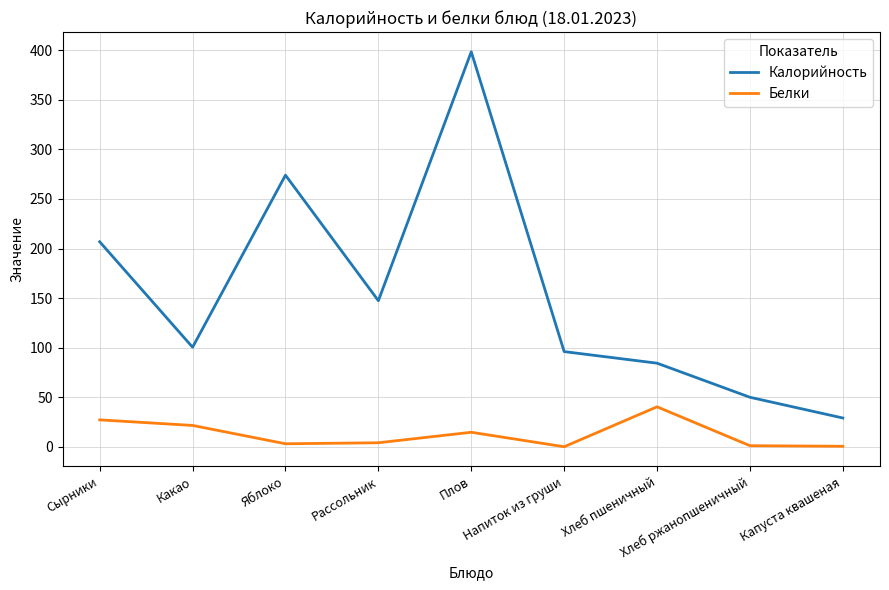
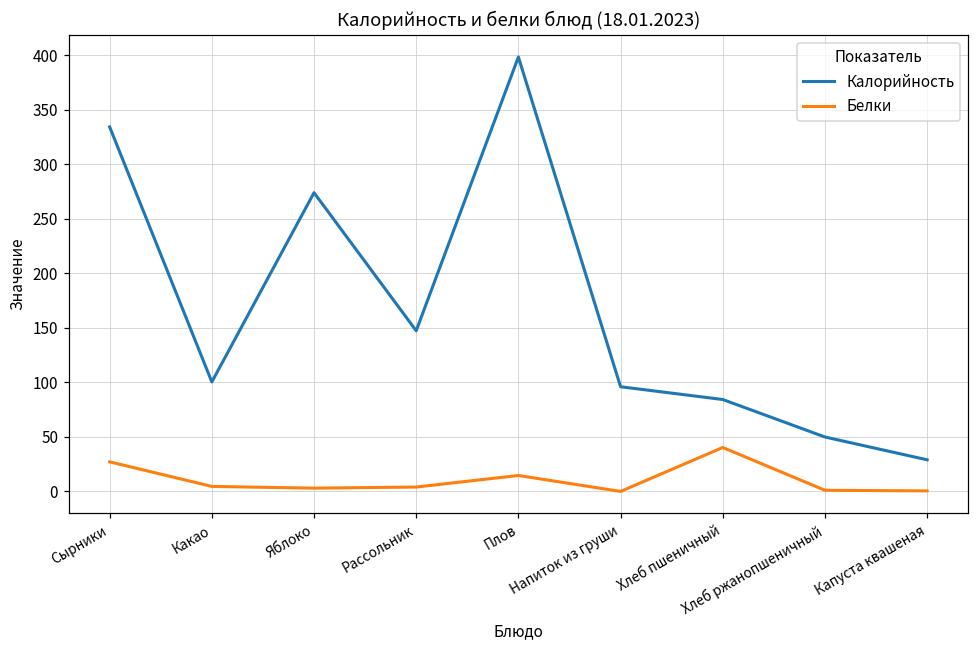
  {
    "Калорийность": {
-     "Сырники": 210,
+     "Сырники": 330,
      "Какао": 100,
      "Яблоко": 270,
      "Рассольник": 150,
      "Плов": 400,
      "Напиток из груши": 100,
      "Хлеб пшеничный": 80,
      "Хлеб ржанопшеничный": 50,
      "Капуста квашеная": 30
    },
    "Белки": {
      "Сырники": 30,
-     "Какао": 20,
+     "Какао": 0,
      "Яблоко": 0,
      "Рассольник": 0,
      "Плов": 10,
      "Напиток из груши": 0,
      "Хлеб пшеничный": 40,
      "Хлеб ржанопшеничный": 0,
      "Капуста квашеная": 0
    }
  }
